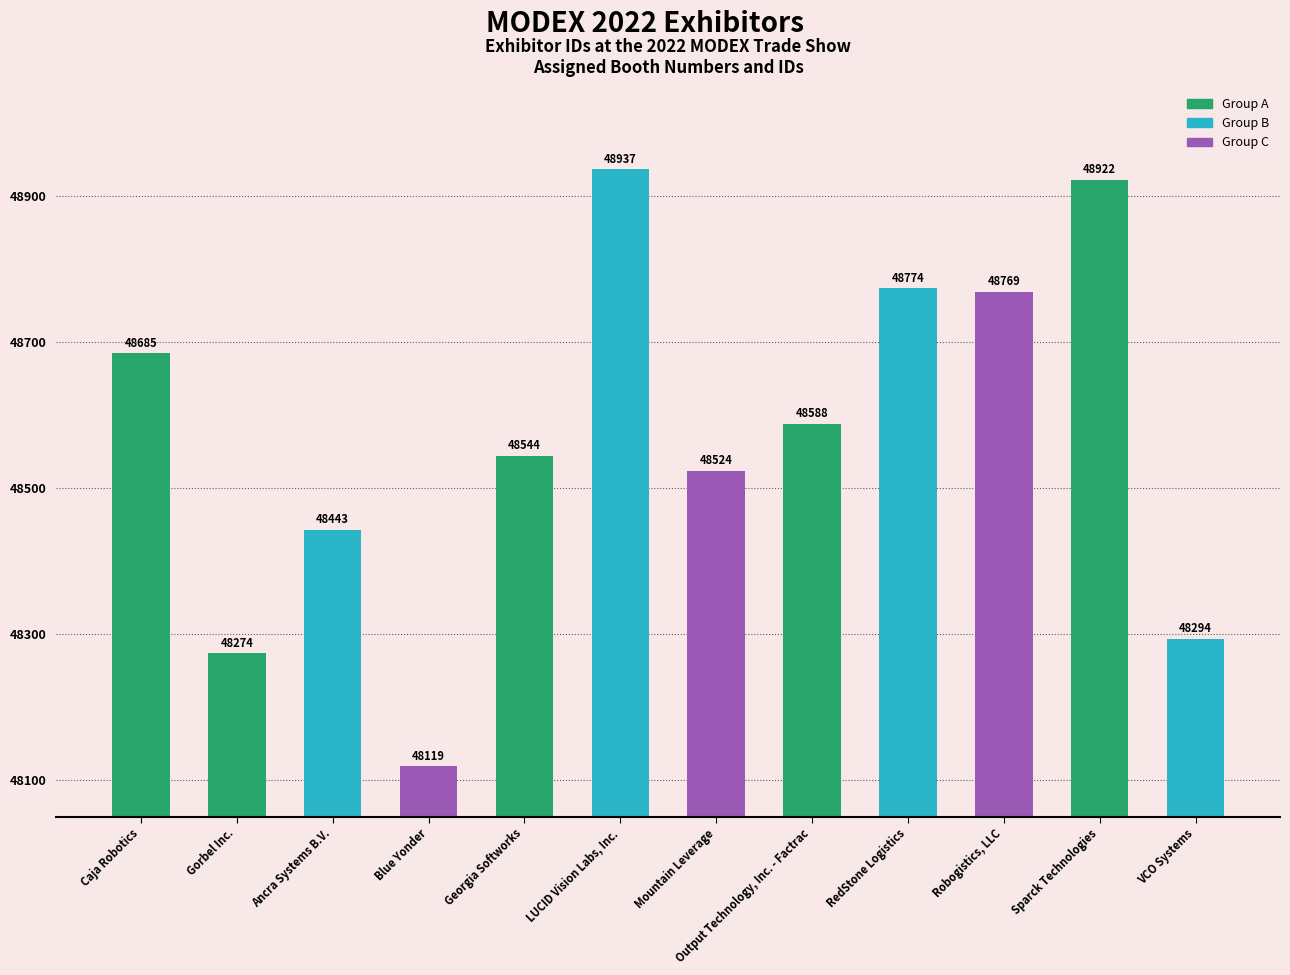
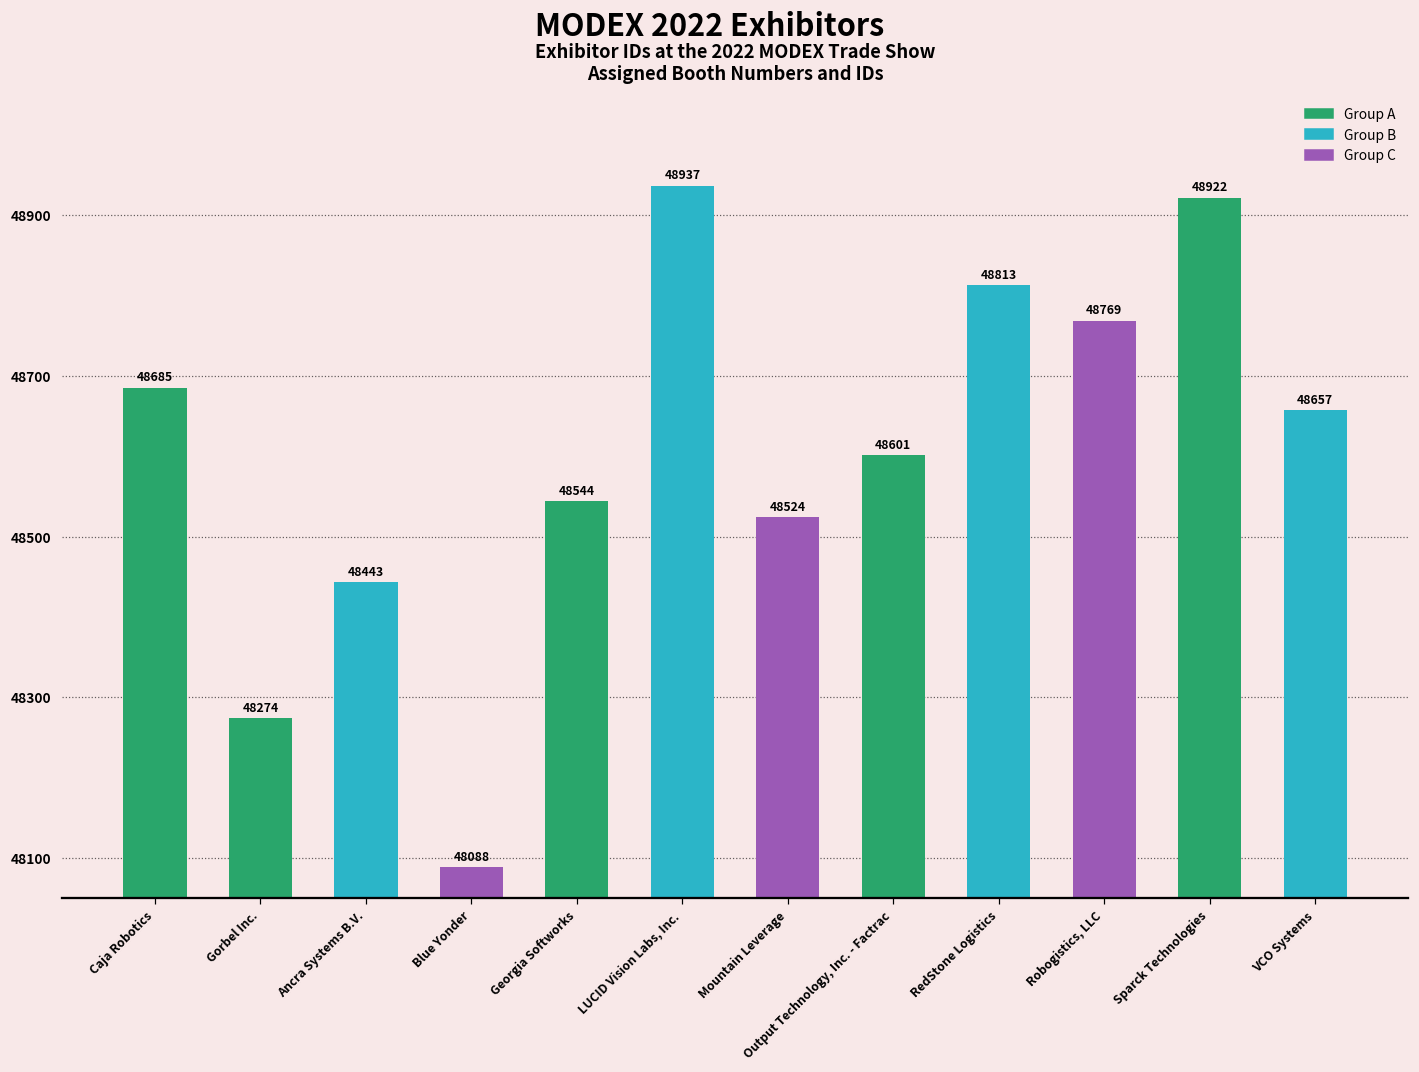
  {
    "Caja Robotics": 48685,
    "Gorbel Inc.": 48274,
    "Ancra Systems B.V.": 48443,
-   "Blue Yonder": 48119,
+   "Blue Yonder": 48088,
    "Georgia Softworks": 48544,
    "LUCID Vision Labs, Inc.": 48937,
    "Mountain Leverage": 48524,
-   "Output Technology, Inc. - Factrac": 48588,
-   "RedStone Logistics": 48774,
+   "Output Technology, Inc. - Factrac": 48601,
+   "RedStone Logistics": 48813,
    "Robogistics, LLC": 48769,
    "Sparck Technologies": 48922,
-   "VCO Systems": 48294
+   "VCO Systems": 48657
  }
